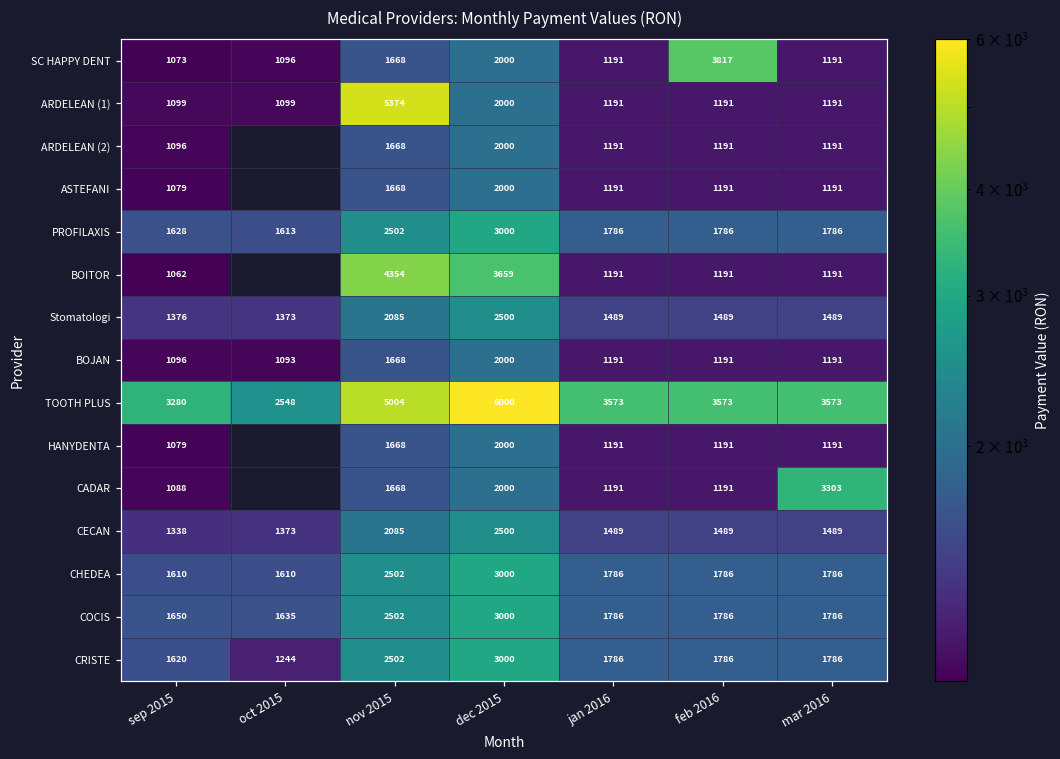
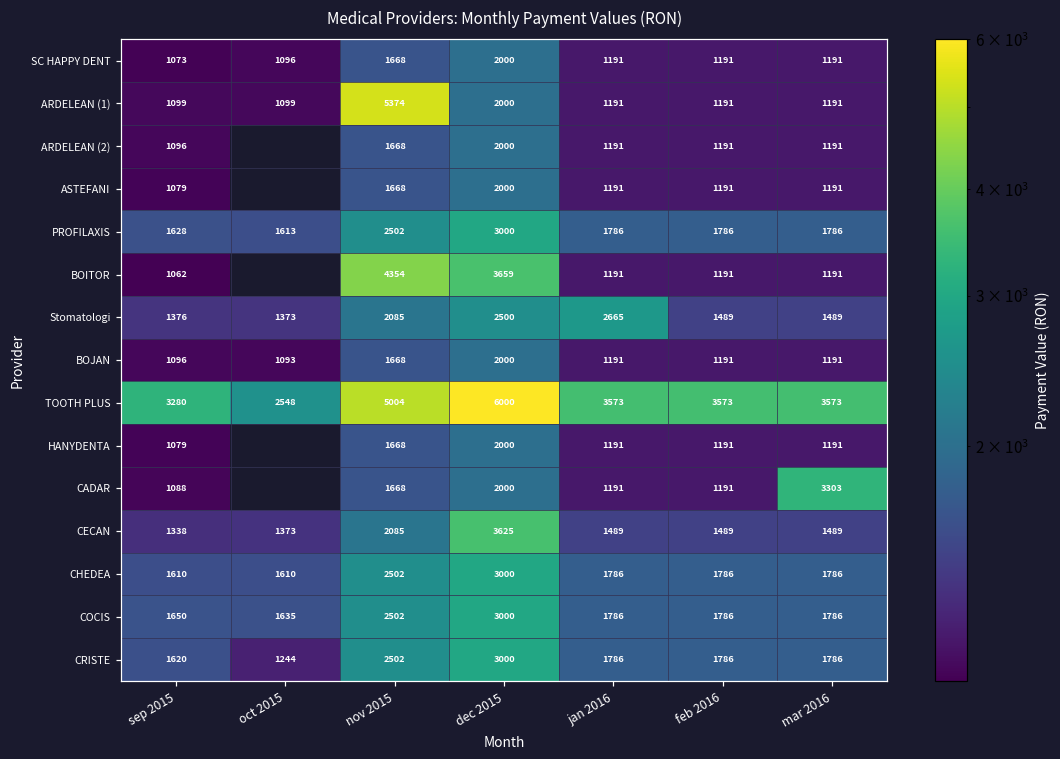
  {
    "SC HAPPY DENT": {
      "sep 2015": 1073,
      "oct 2015": 1096,
      "nov 2015": 1668,
      "dec 2015": 2000,
      "jan 2016": 1191,
-     "feb 2016": 3817,
+     "feb 2016": 1191,
      "mar 2016": 1191
    },
    "ARDELEAN (1)": {
      "sep 2015": 1099,
      "oct 2015": 1099,
      "nov 2015": 5374,
      "dec 2015": 2000,
      "jan 2016": 1191,
      "feb 2016": 1191,
      "mar 2016": 1191
    },
    "ARDELEAN (2)": {
      "sep 2015": 1096,
      "nov 2015": 1668,
      "dec 2015": 2000,
      "jan 2016": 1191,
      "feb 2016": 1191,
      "mar 2016": 1191
    },
    "ASTEFANI": {
      "sep 2015": 1079,
      "nov 2015": 1668,
      "dec 2015": 2000,
      "jan 2016": 1191,
      "feb 2016": 1191,
      "mar 2016": 1191
    },
    "PROFILAXIS": {
      "sep 2015": 1628,
      "oct 2015": 1613,
      "nov 2015": 2502,
      "dec 2015": 3000,
      "jan 2016": 1786,
      "feb 2016": 1786,
      "mar 2016": 1786
    },
    "BOITOR": {
      "sep 2015": 1062,
      "nov 2015": 4354,
      "dec 2015": 3659,
      "jan 2016": 1191,
      "feb 2016": 1191,
      "mar 2016": 1191
    },
    "Stomatologi": {
      "sep 2015": 1376,
      "oct 2015": 1373,
      "nov 2015": 2085,
      "dec 2015": 2500,
-     "jan 2016": 1489,
+     "jan 2016": 2665,
      "feb 2016": 1489,
      "mar 2016": 1489
    },
    "BOJAN": {
      "sep 2015": 1096,
      "oct 2015": 1093,
      "nov 2015": 1668,
      "dec 2015": 2000,
      "jan 2016": 1191,
      "feb 2016": 1191,
      "mar 2016": 1191
    },
    "TOOTH PLUS": {
      "sep 2015": 3280,
      "oct 2015": 2548,
      "nov 2015": 5004,
      "dec 2015": 6000,
      "jan 2016": 3573,
      "feb 2016": 3573,
      "mar 2016": 3573
    },
    "HANYDENTA": {
      "sep 2015": 1079,
      "nov 2015": 1668,
      "dec 2015": 2000,
      "jan 2016": 1191,
      "feb 2016": 1191,
      "mar 2016": 1191
    },
    "CADAR": {
      "sep 2015": 1088,
      "nov 2015": 1668,
      "dec 2015": 2000,
      "jan 2016": 1191,
      "feb 2016": 1191,
      "mar 2016": 3303
    },
    "CECAN": {
      "sep 2015": 1338,
      "oct 2015": 1373,
      "nov 2015": 2085,
-     "dec 2015": 2500,
+     "dec 2015": 3625,
      "jan 2016": 1489,
      "feb 2016": 1489,
      "mar 2016": 1489
    },
    "CHEDEA": {
      "sep 2015": 1610,
      "oct 2015": 1610,
      "nov 2015": 2502,
      "dec 2015": 3000,
      "jan 2016": 1786,
      "feb 2016": 1786,
      "mar 2016": 1786
    },
    "COCIS": {
      "sep 2015": 1650,
      "oct 2015": 1635,
      "nov 2015": 2502,
      "dec 2015": 3000,
      "jan 2016": 1786,
      "feb 2016": 1786,
      "mar 2016": 1786
    },
    "CRISTE": {
      "sep 2015": 1620,
      "oct 2015": 1244,
      "nov 2015": 2502,
      "dec 2015": 3000,
      "jan 2016": 1786,
      "feb 2016": 1786,
      "mar 2016": 1786
    }
  }
